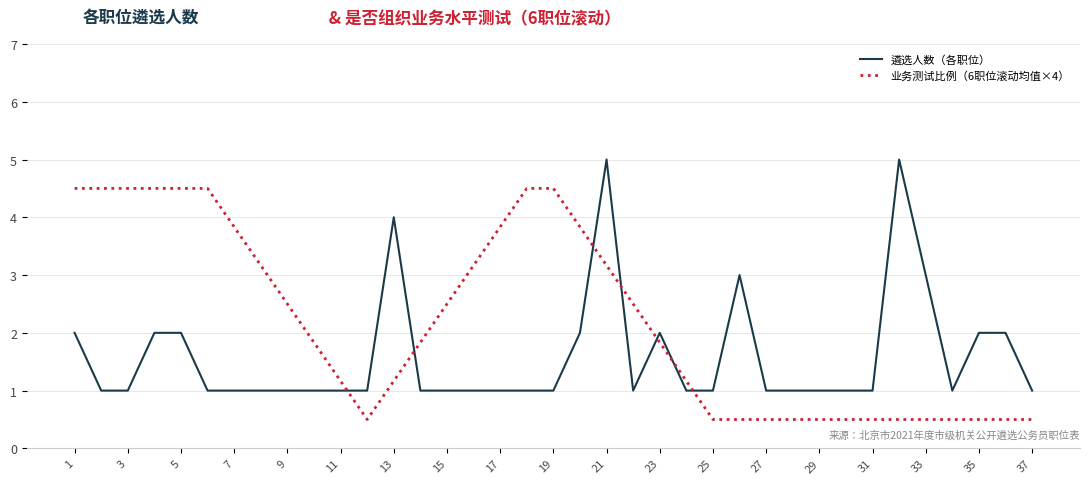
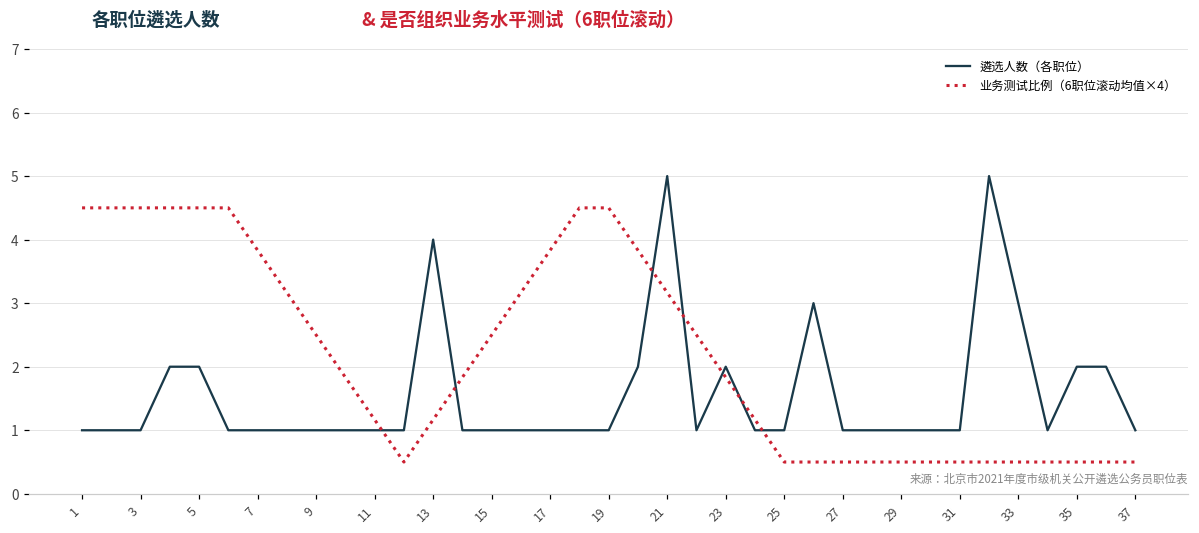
  {
    "遴选人数（各职位）": {
-     "1": 2,
+     "1": 1,
      "3": 1,
      "5": 2,
      "7": 1,
      "9": 1,
      "11": 1,
      "13": 4,
      "15": 1,
      "17": 1,
      "19": 1,
      "21": 5,
      "23": 2,
      "25": 1,
      "27": 1,
      "29": 1,
      "31": 1,
      "33": 3,
      "35": 2,
      "37": 1
    },
    "业务测试比例（6职位滚动均值×4）": {
      "1": 4.5,
      "3": 4.5,
      "5": 4.5,
      "7": 3.8,
      "9": 2.5,
      "11": 1.2,
      "13": 1.2,
      "15": 2.5,
      "17": 3.8,
      "19": 4.5,
      "21": 3.2,
      "23": 1.8,
      "25": 0.5,
      "27": 0.5,
      "29": 0.5,
      "31": 0.5,
      "33": 0.5,
      "35": 0.5,
      "37": 0.5
    }
  }
